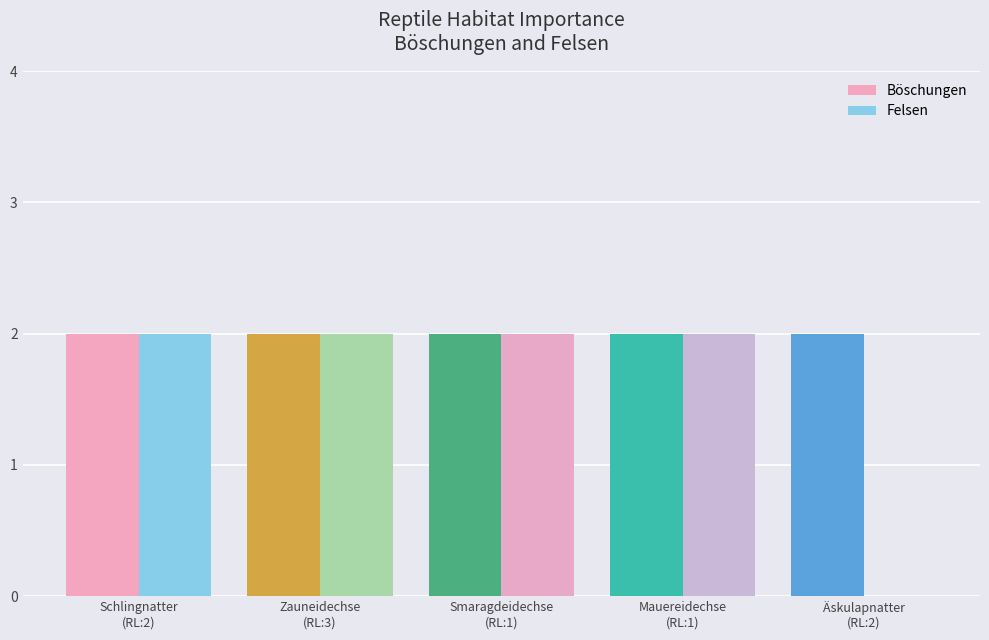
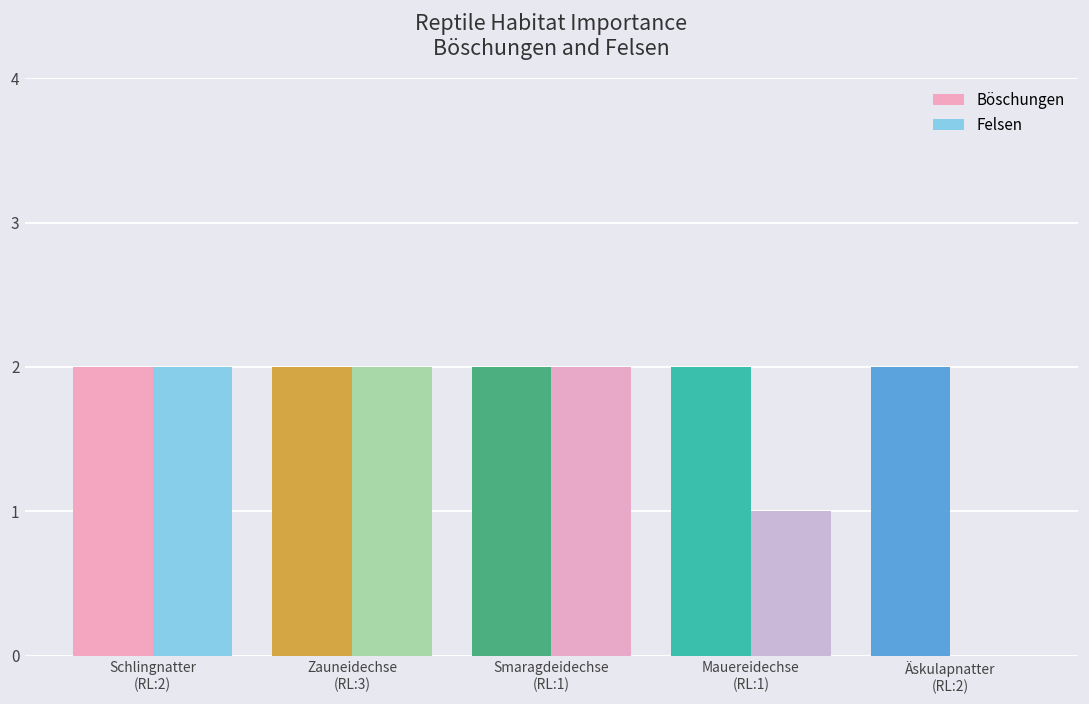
  {
    "Böschungen": {
      "Schlingnatter (RL:2)": 2,
      "Zauneidechse (RL:3)": 2,
      "Smaragdeidechse (RL:1)": 2,
      "Mauereidechse (RL:1)": 2,
      "Äskulapnatter (RL:2)": 2
    },
    "Felsen": {
      "Schlingnatter (RL:2)": 2,
      "Zauneidechse (RL:3)": 2,
      "Smaragdeidechse (RL:1)": 2,
-     "Mauereidechse (RL:1)": 2,
+     "Mauereidechse (RL:1)": 1,
      "Äskulapnatter (RL:2)": 0
    }
  }
